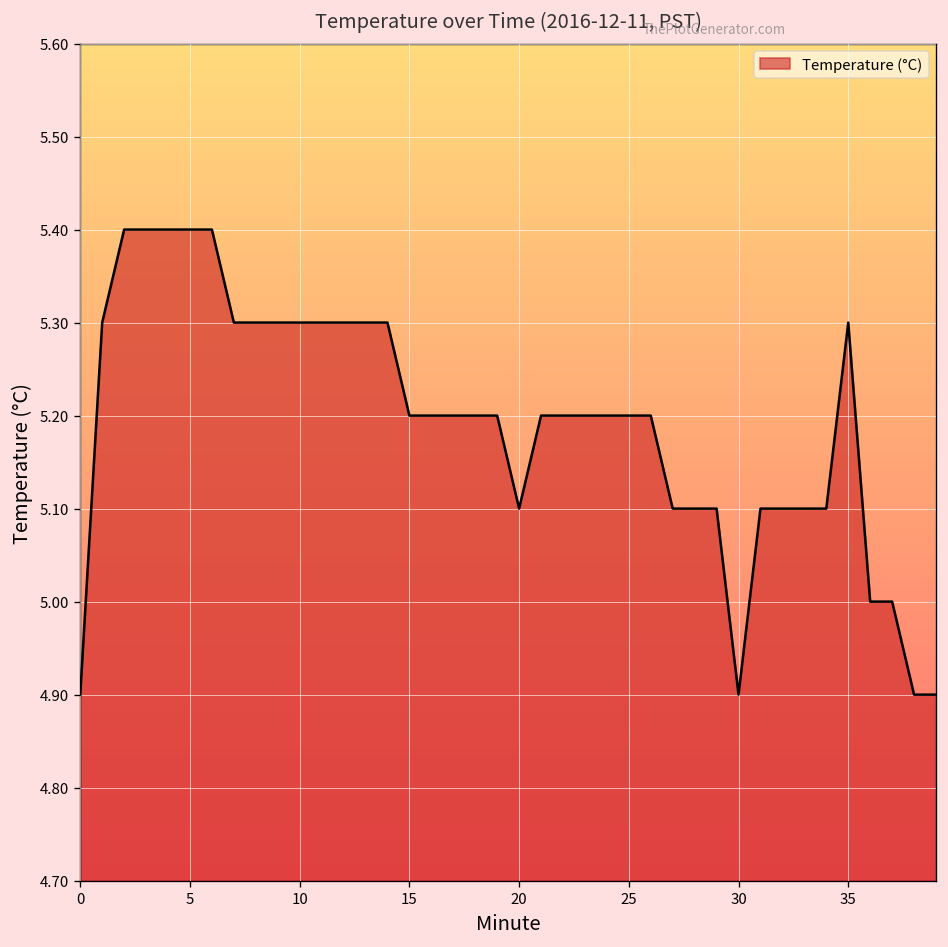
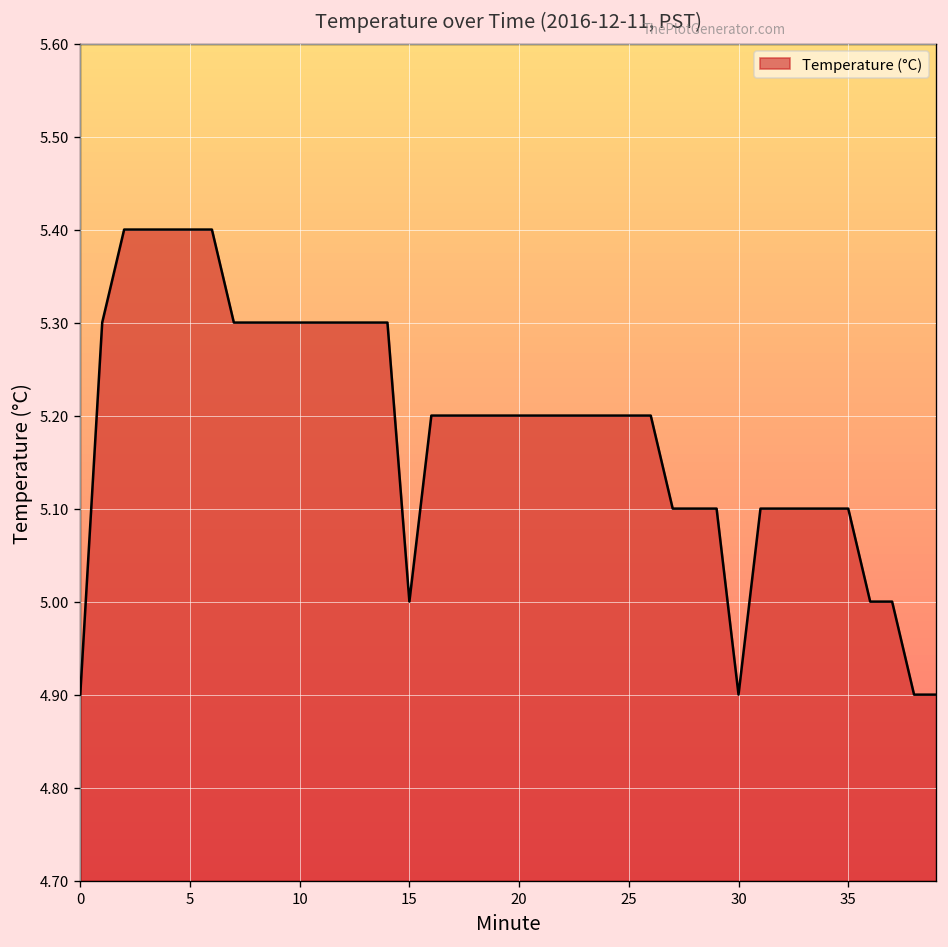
  {
    "0": 4.9,
    "5": 5.4,
    "10": 5.3,
-   "15": 5.2,
-   "20": 5.1,
+   "15": 5.0,
+   "20": 5.2,
    "25": 5.2,
    "30": 4.9,
-   "35": 5.3
+   "35": 5.1
  }
